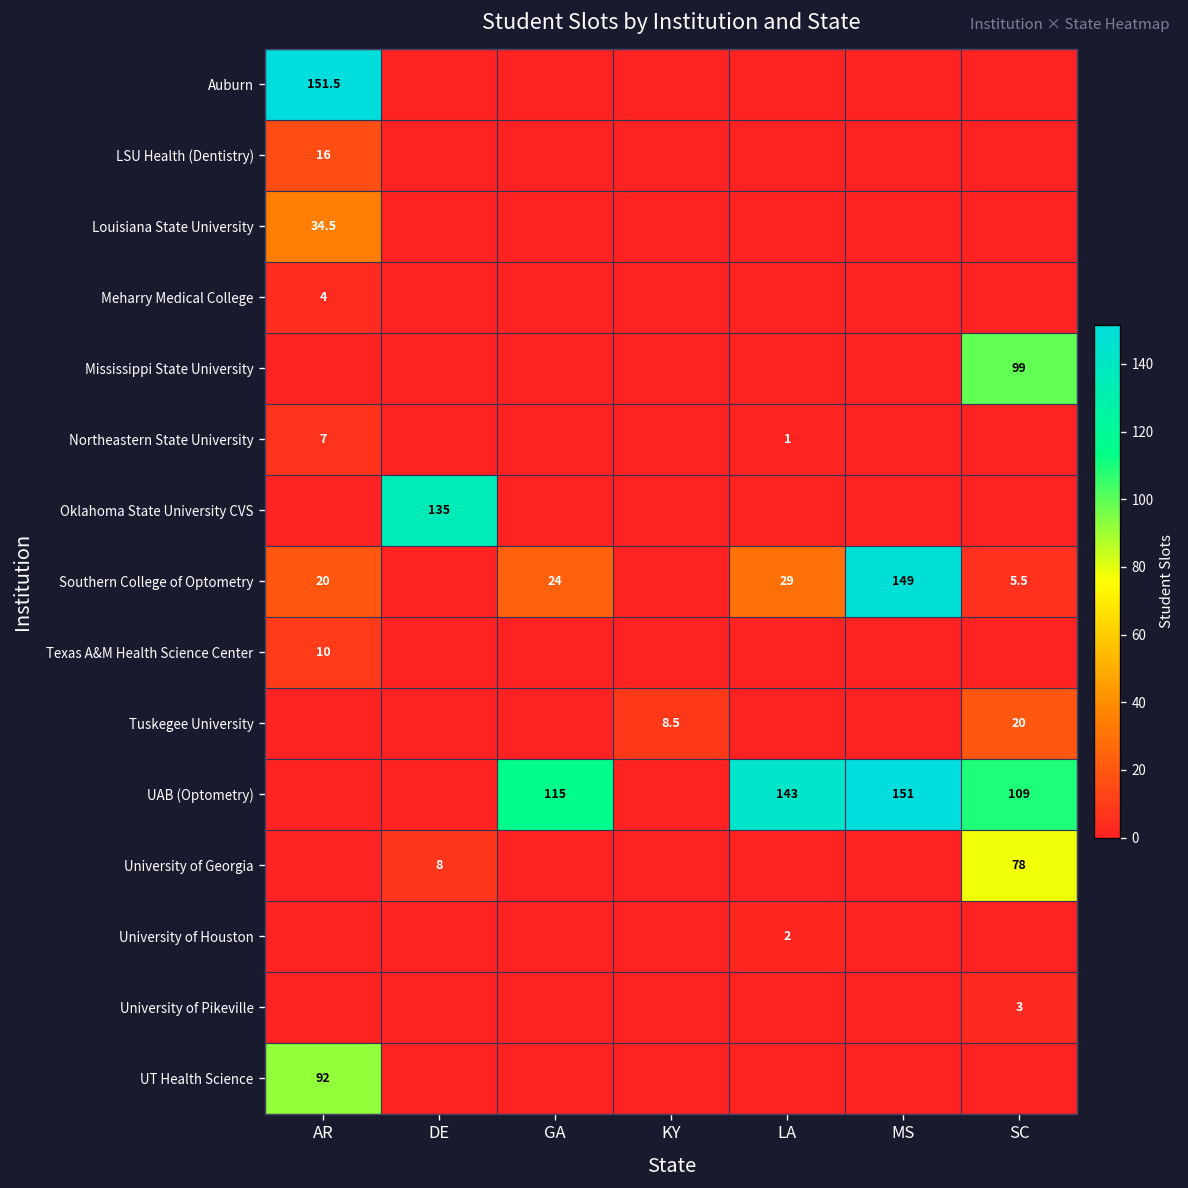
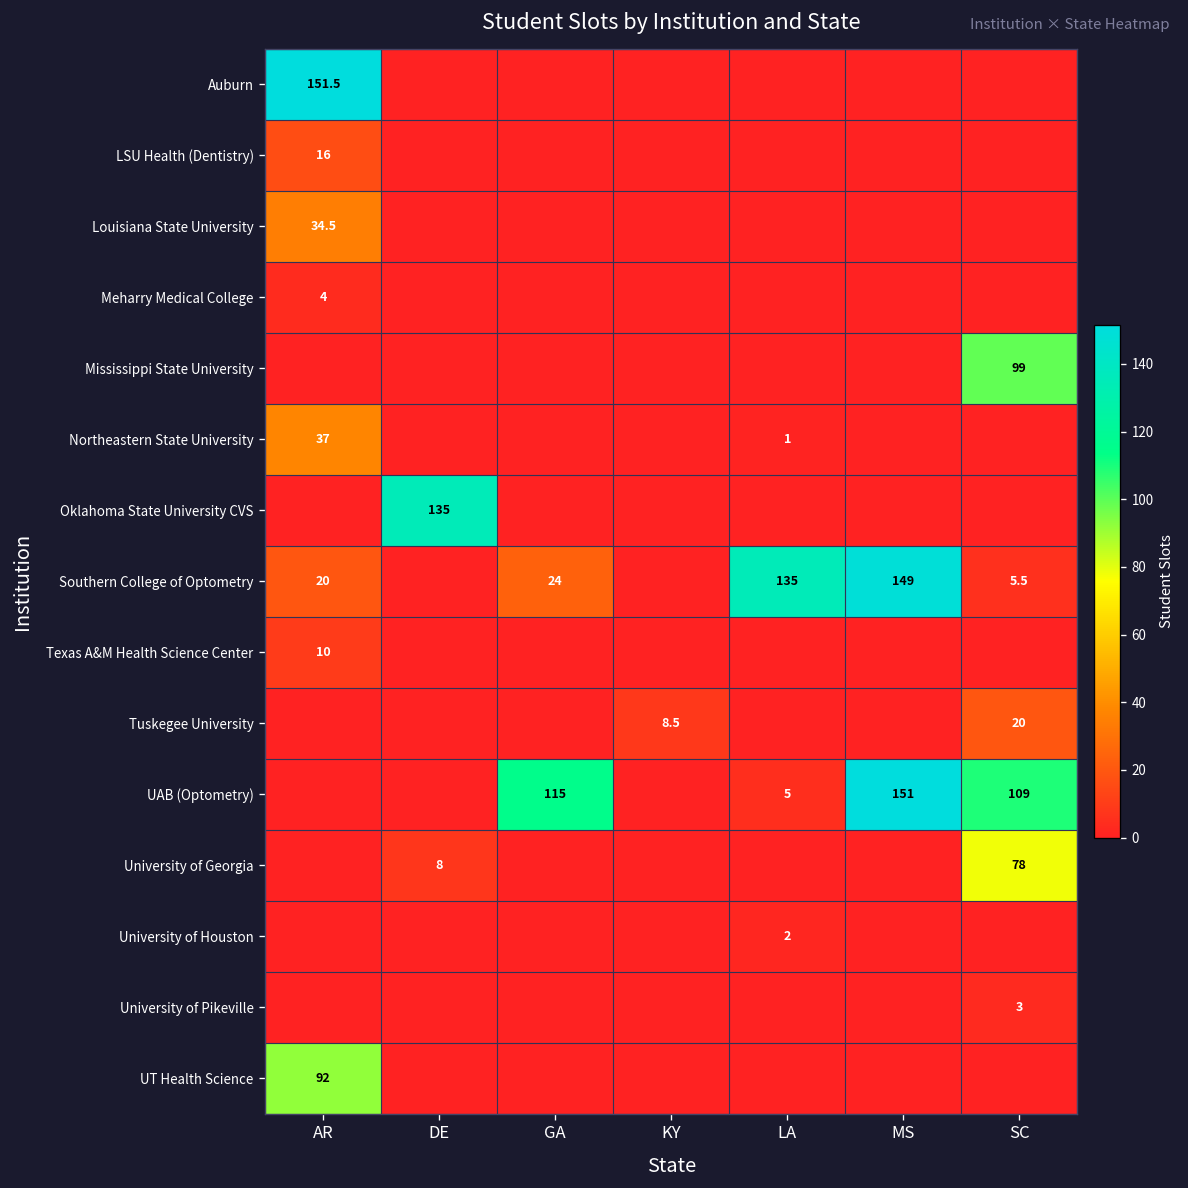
  {
    "Auburn": {
      "AR": 151.5
    },
    "LSU Health (Dentistry)": {
      "AR": 16
    },
    "Louisiana State University": {
      "AR": 34.5
    },
    "Meharry Medical College": {
      "AR": 4
    },
    "Mississippi State University": {
      "SC": 99
    },
    "Northeastern State University": {
-     "AR": 7,
+     "AR": 37,
      "LA": 1
    },
    "Oklahoma State University CVS": {
      "DE": 135
    },
    "Southern College of Optometry": {
      "AR": 20,
      "GA": 24,
-     "LA": 29,
+     "LA": 135,
      "MS": 149,
      "SC": 5.5
    },
    "Texas A&M Health Science Center": {
      "AR": 10
    },
    "Tuskegee University": {
      "KY": 8.5,
      "SC": 20
    },
    "UAB (Optometry)": {
      "GA": 115,
-     "LA": 143,
+     "LA": 5,
      "MS": 151,
      "SC": 109
    },
    "University of Georgia": {
      "DE": 8,
      "SC": 78
    },
    "University of Houston": {
      "LA": 2
    },
    "University of Pikeville": {
      "SC": 3
    },
    "UT Health Science": {
      "AR": 92
    }
  }
